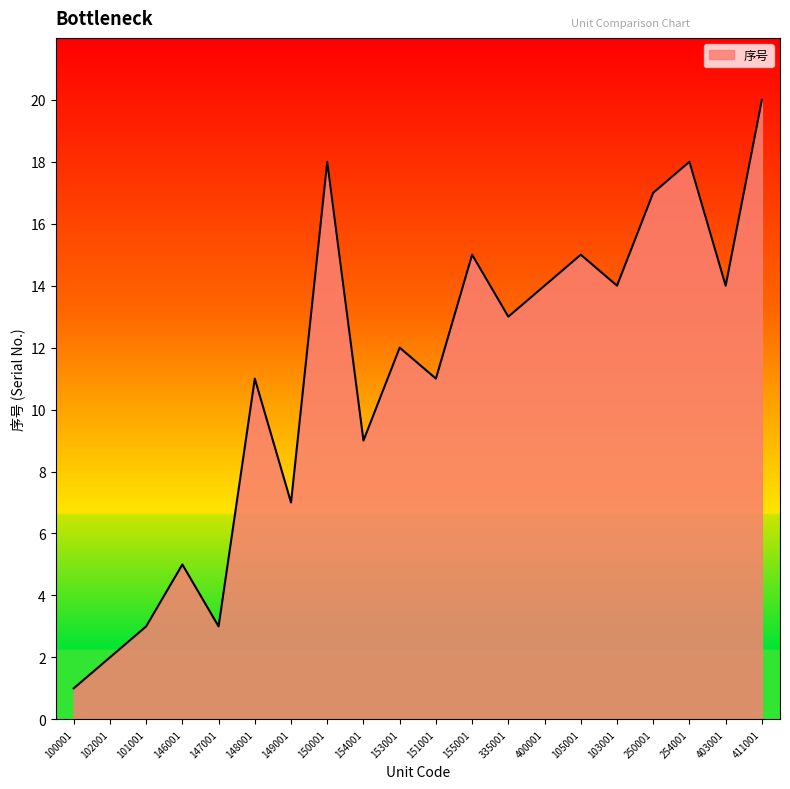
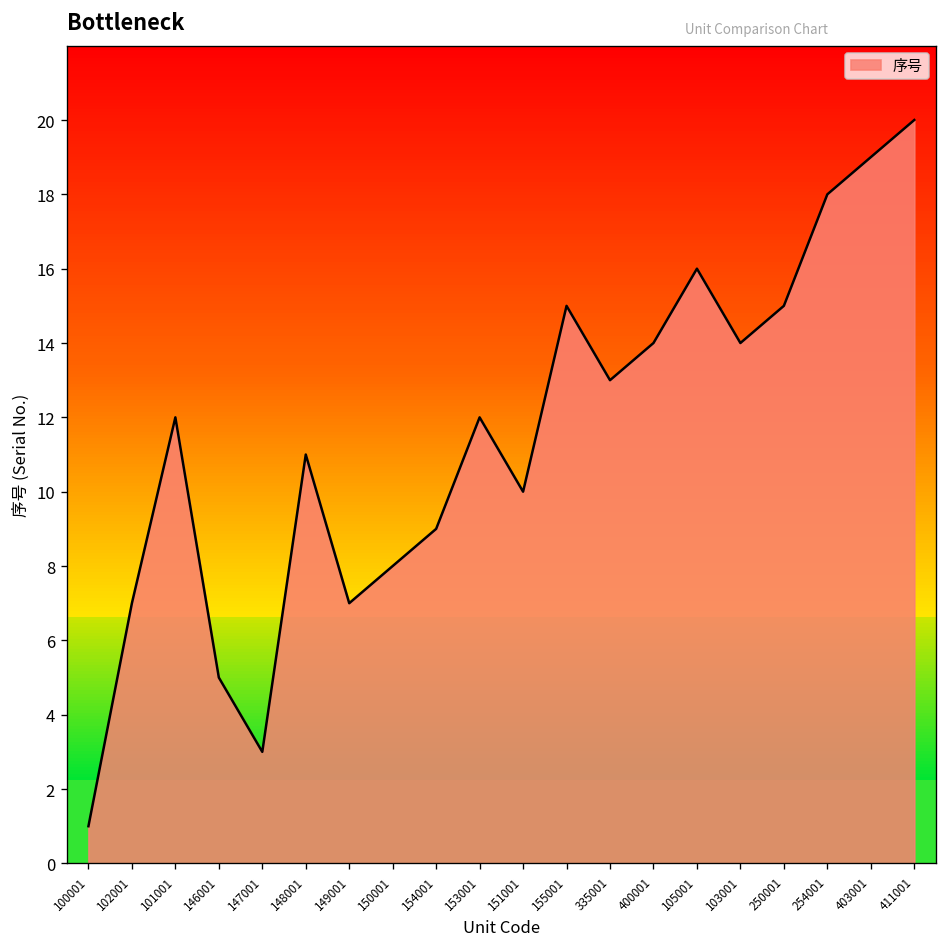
  {
    "100001": 1,
-   "102001": 2,
-   "101001": 3,
+   "102001": 7,
+   "101001": 12,
    "146001": 5,
    "147001": 3,
    "148001": 11,
    "149001": 7,
-   "150001": 18,
+   "150001": 8,
    "154001": 9,
    "153001": 12,
-   "151001": 11,
+   "151001": 10,
    "155001": 15,
    "335001": 13,
    "400001": 14,
-   "105001": 15,
+   "105001": 16,
    "103001": 14,
-   "250001": 17,
+   "250001": 15,
    "254001": 18,
-   "403001": 14,
+   "403001": 19,
    "411001": 20
  }
